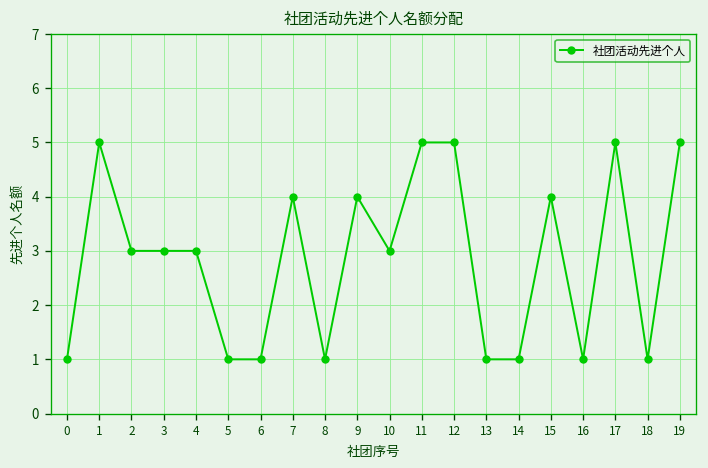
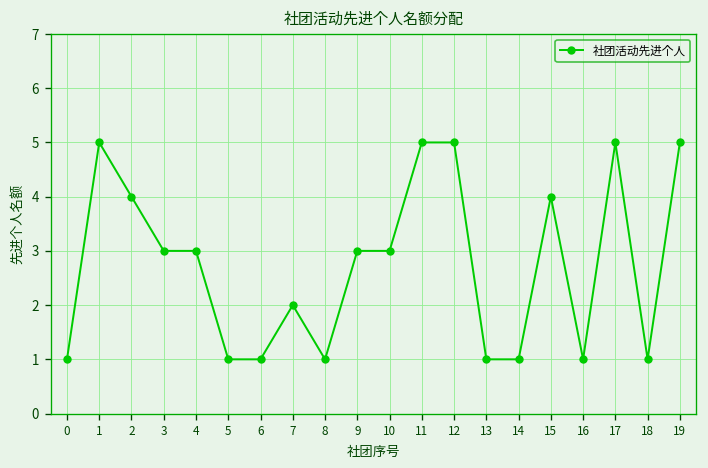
  {
    "0": 1,
    "1": 5,
-   "2": 3,
+   "2": 4,
    "3": 3,
    "4": 3,
    "5": 1,
    "6": 1,
-   "7": 4,
+   "7": 2,
    "8": 1,
-   "9": 4,
+   "9": 3,
    "10": 3,
    "11": 5,
    "12": 5,
    "13": 1,
    "14": 1,
    "15": 4,
    "16": 1,
    "17": 5,
    "18": 1,
    "19": 5
  }
